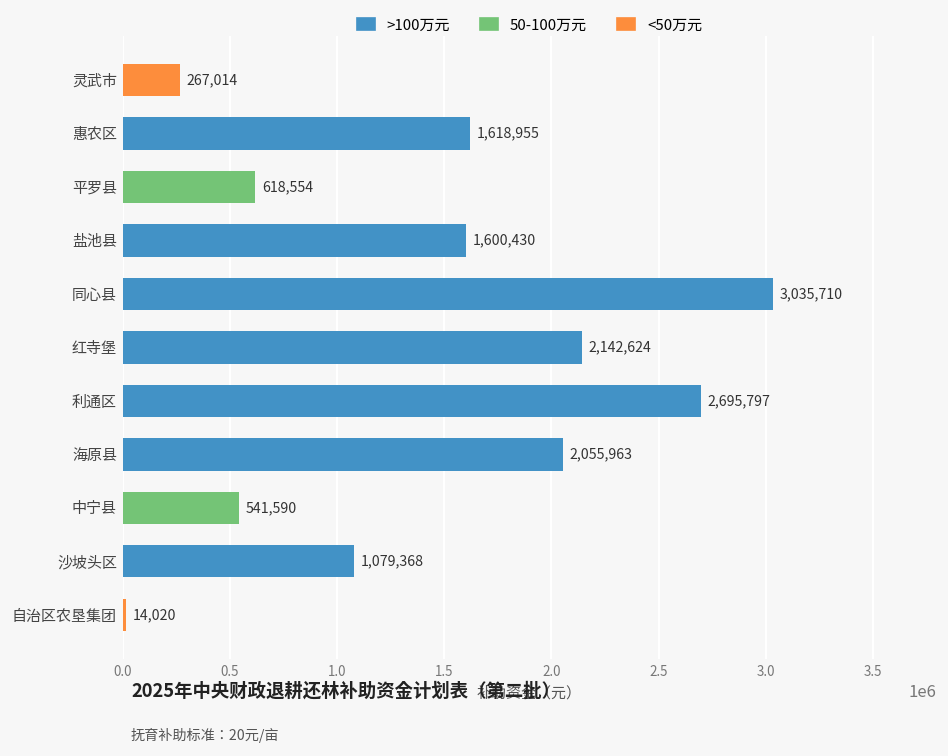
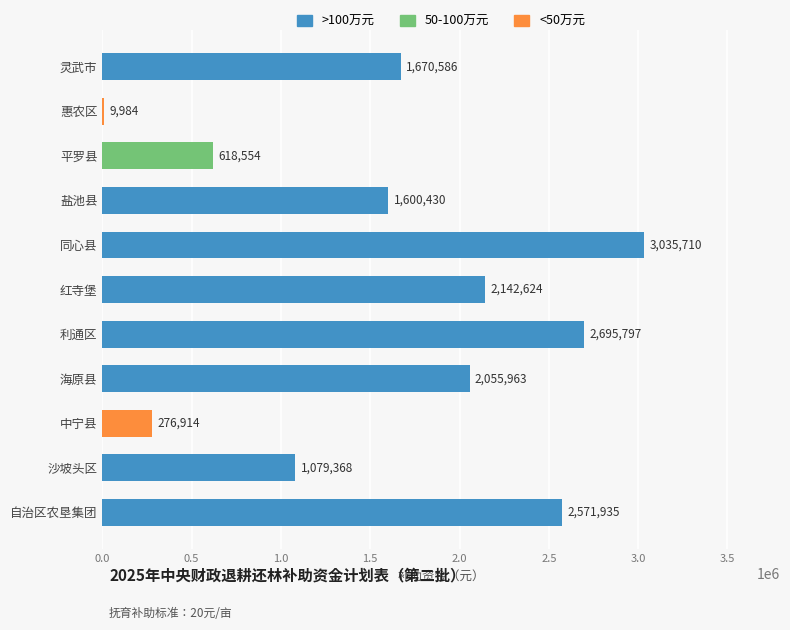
  {
-   "灵武市": "267,014",
-   "惠农区": "1,618,955",
+   "灵武市": "1,670,586",
+   "惠农区": "9,984",
    "平罗县": "618,554",
    "盐池县": "1,600,430",
    "同心县": "3,035,710",
    "红寺堡": "2,142,624",
    "利通区": "2,695,797",
    "海原县": "2,055,963",
-   "中宁县": "541,590",
+   "中宁县": "276,914",
    "沙坡头区": "1,079,368",
-   "自治区农垦集团": "14,020"
+   "自治区农垦集团": "2,571,935"
  }
